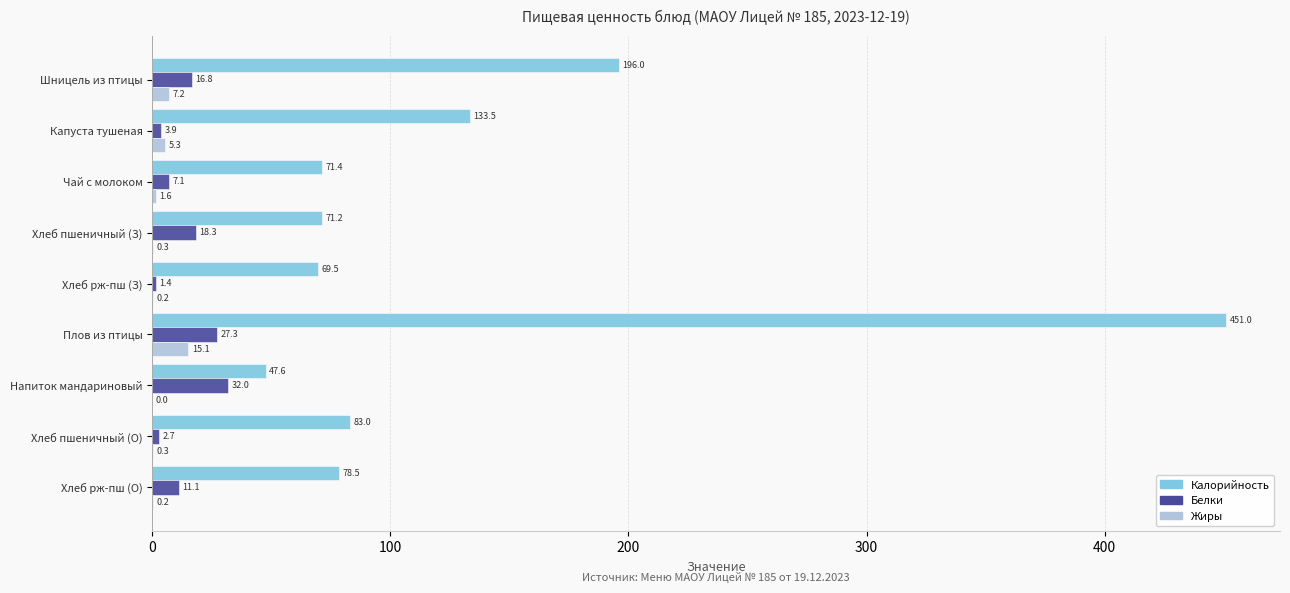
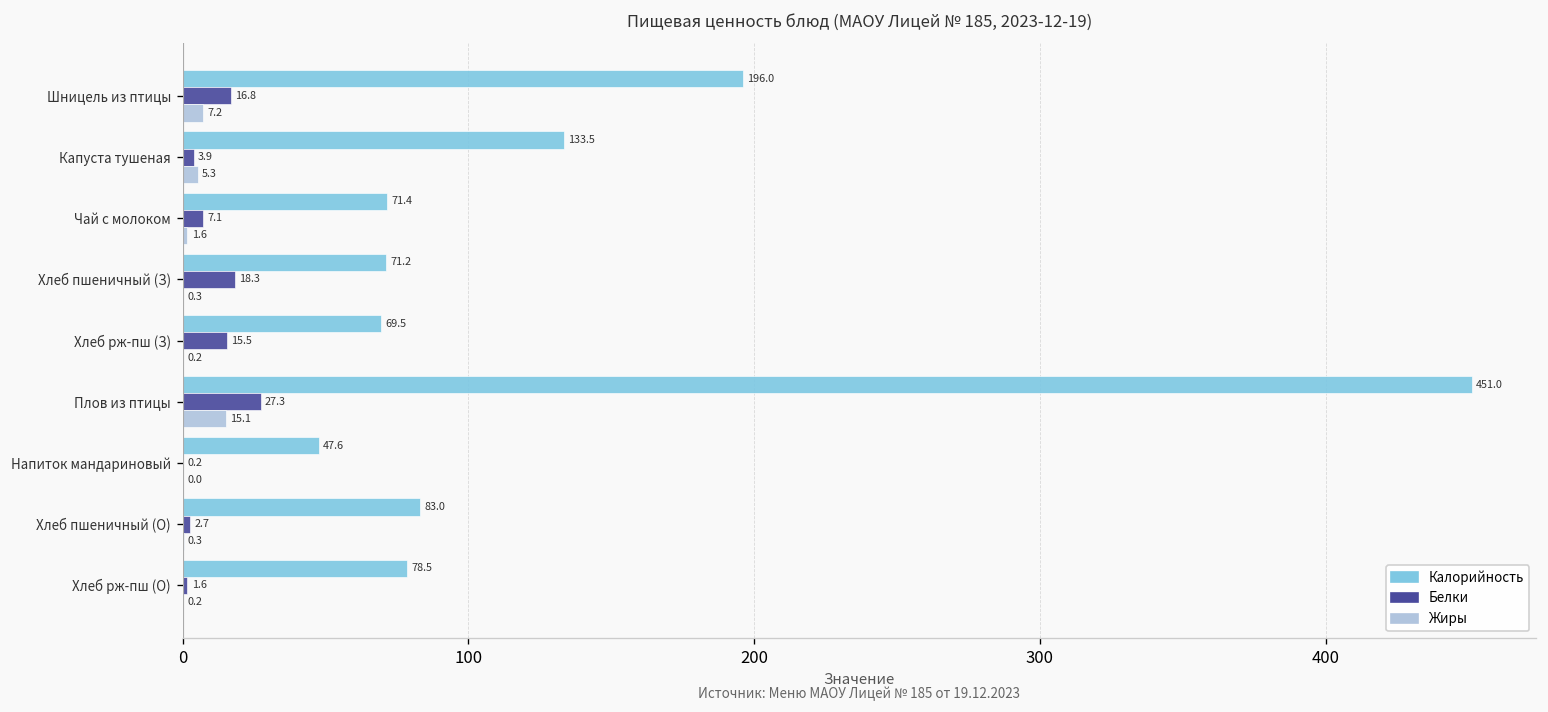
  {
    "Белки": {
      "Шницель из птицы": 16.8,
      "Капуста тушеная": 3.9,
      "Чай с молоком": 7.1,
      "Хлеб пшеничный (З)": 18.3,
-     "Хлеб рж-пш (З)": 1.4,
+     "Хлеб рж-пш (З)": 15.5,
      "Плов из птицы": 27.3,
-     "Напиток мандариновый": 32.0,
+     "Напиток мандариновый": 0.2,
      "Хлеб пшеничный (О)": 2.7,
-     "Хлеб рж-пш (О)": 11.1
+     "Хлеб рж-пш (О)": 1.6
    }
  }
